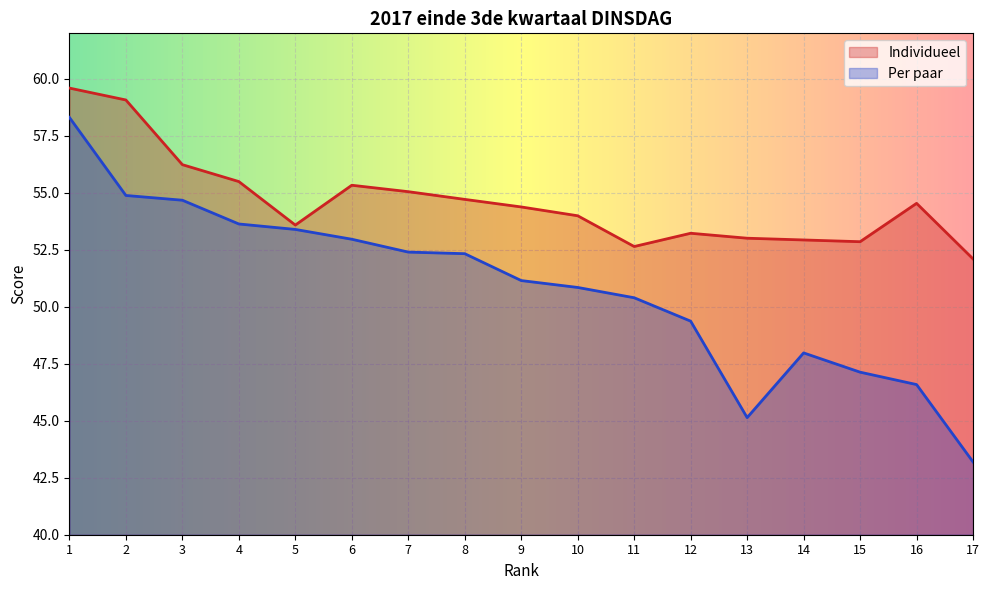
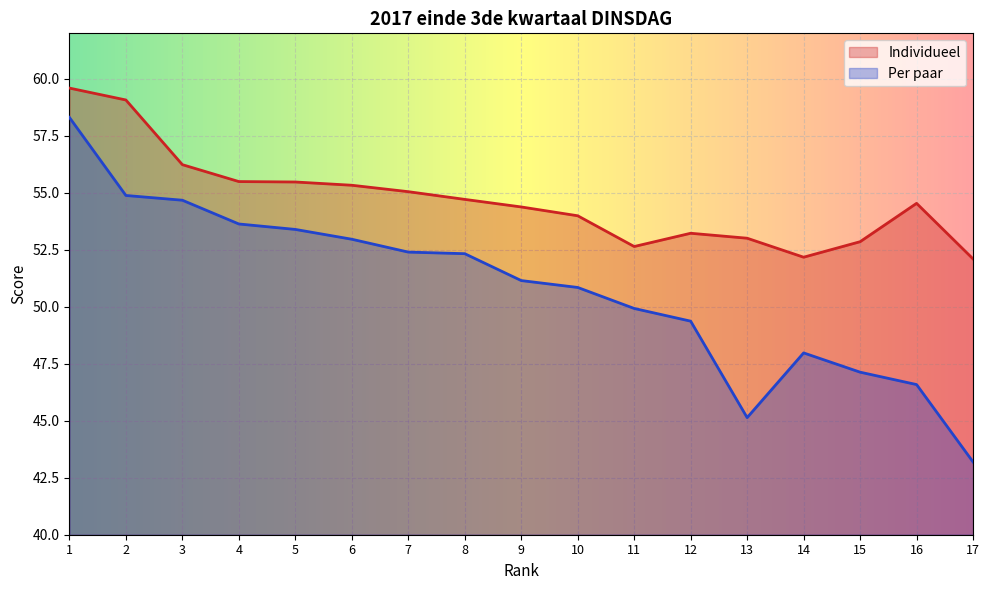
  {
    "Individueel": {
      "1": 59.6,
      "2": 59.1,
      "3": 56.2,
      "4": 55.5,
-     "5": 53.6,
+     "5": 55.5,
      "6": 55.3,
      "7": 55.1,
      "8": 54.7,
      "9": 54.4,
      "10": 54.0,
      "11": 52.6,
      "12": 53.2,
      "13": 53.0,
-     "14": 52.9,
+     "14": 52.2,
      "15": 52.9,
      "16": 54.5,
      "17": 52.1
    },
    "Per paar": {
      "1": 58.3,
      "2": 54.9,
      "3": 54.7,
      "4": 53.6,
      "5": 53.4,
      "6": 53.0,
      "7": 52.4,
      "8": 52.3,
      "9": 51.2,
      "10": 50.8,
-     "11": 50.4,
+     "11": 49.9,
      "12": 49.4,
      "13": 45.1,
      "14": 48.0,
      "15": 47.1,
      "16": 46.6,
      "17": 43.2
    }
  }
